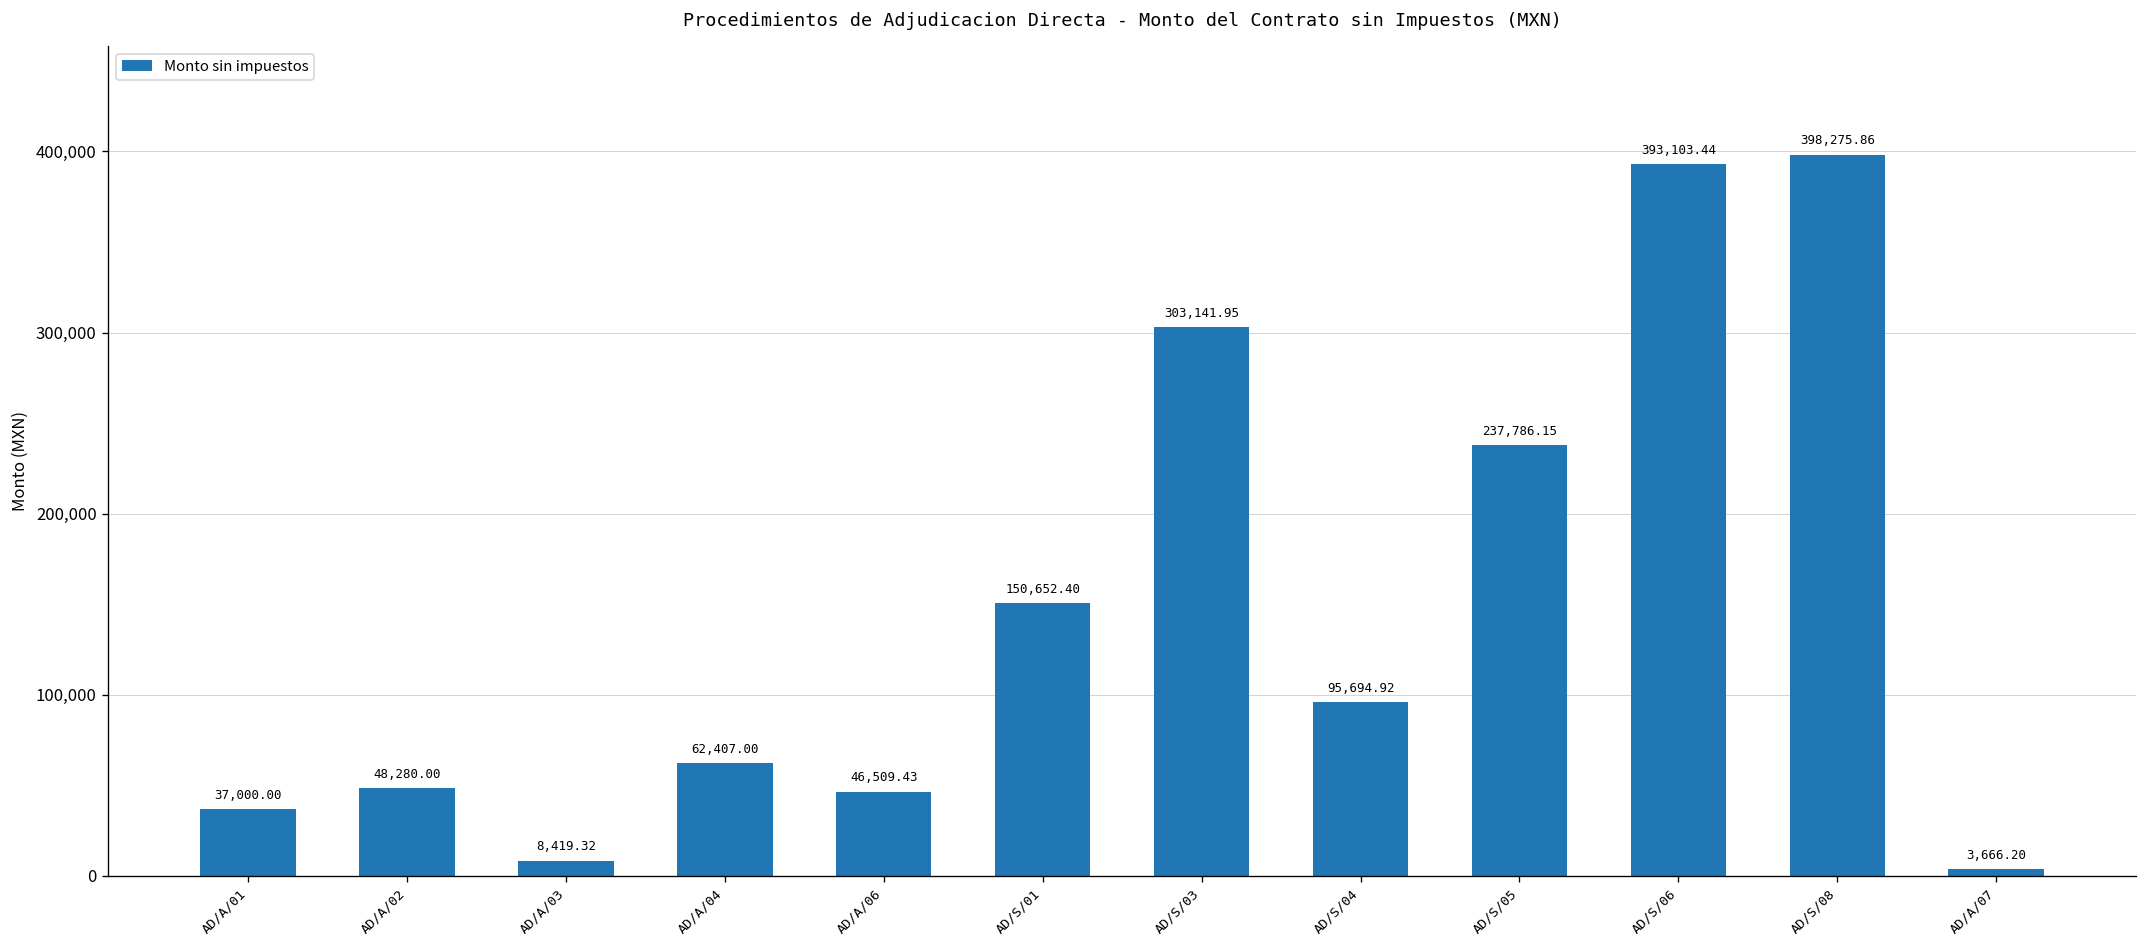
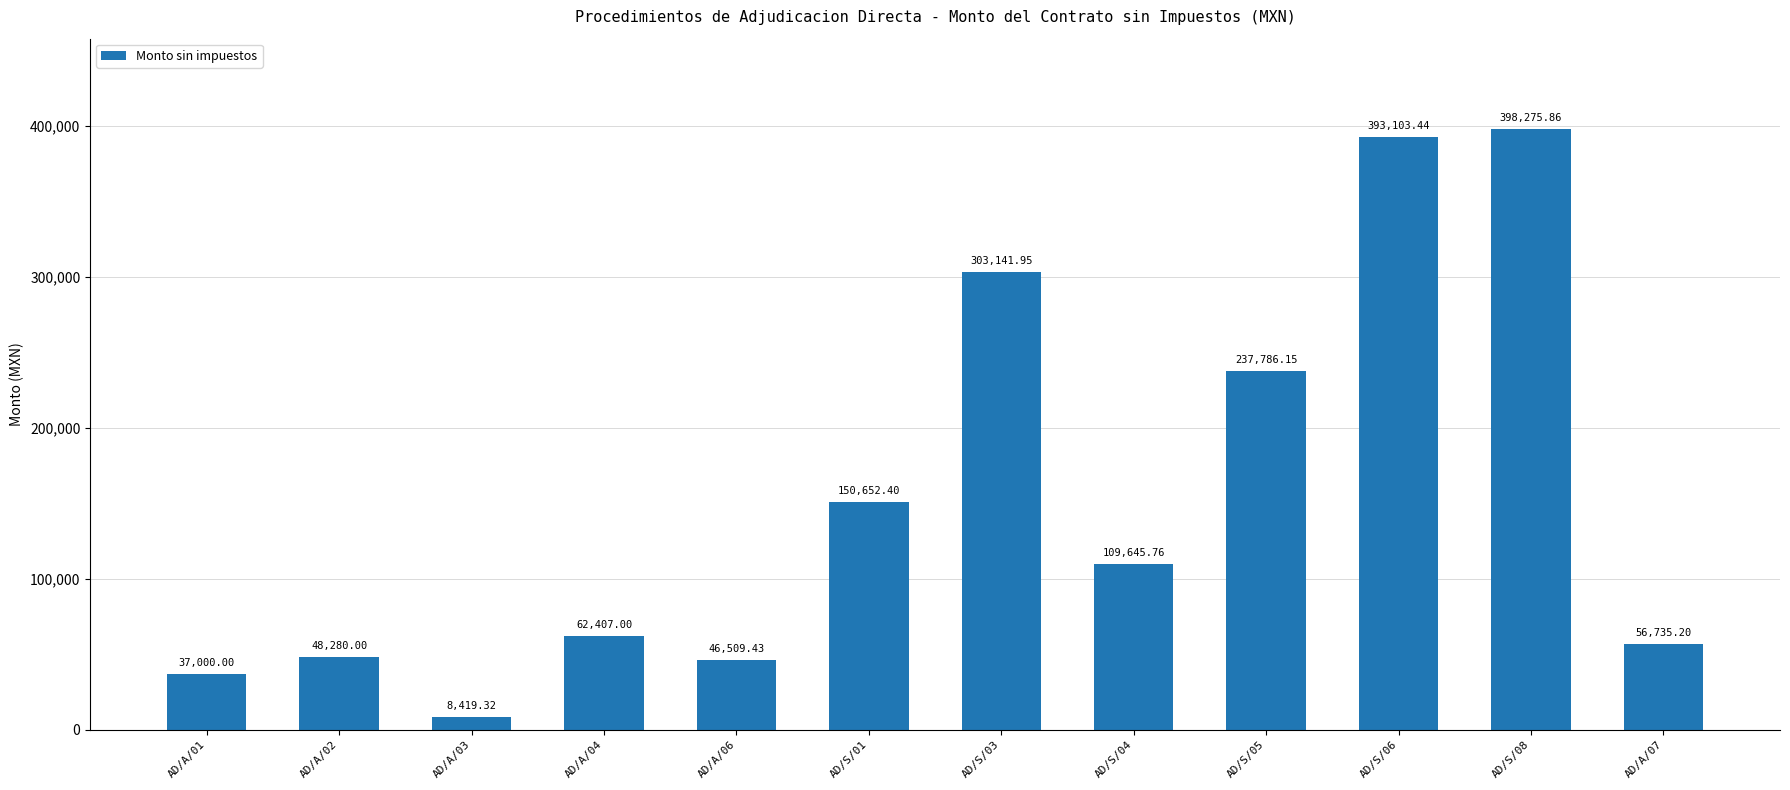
  {
    "AD/A/01": "37,000.00",
    "AD/A/02": "48,280.00",
    "AD/A/03": "8,419.32",
    "AD/A/04": "62,407.00",
    "AD/A/06": "46,509.43",
    "AD/S/01": "150,652.40",
    "AD/S/03": "303,141.95",
-   "AD/S/04": "95,694.92",
+   "AD/S/04": "109,645.76",
    "AD/S/05": "237,786.15",
    "AD/S/06": "393,103.44",
    "AD/S/08": "398,275.86",
-   "AD/A/07": "3,666.20"
+   "AD/A/07": "56,735.20"
  }
